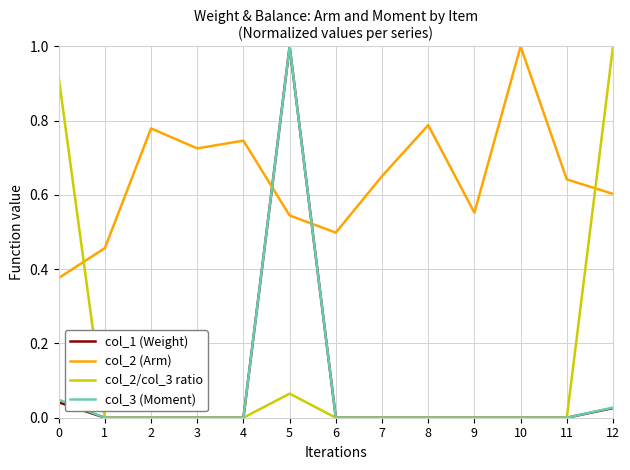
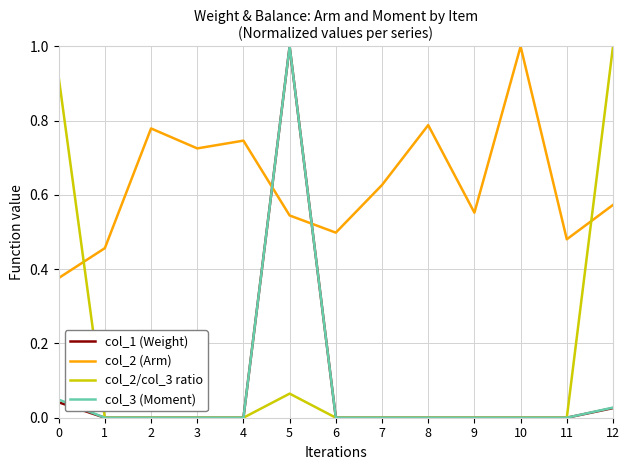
  {
    "col_1 (Weight)": {
      "0": 0.04
    },
    "col_2 (Arm)": {
      "0": 0.38,
      "1": 0.46,
      "2": 0.78,
      "3": 0.73,
      "4": 0.75,
      "5": 0.54,
      "6": 0.50,
-     "7": 0.65,
+     "7": 0.63,
      "8": 0.79,
      "9": 0.55,
      "10": 1.00,
-     "11": 0.64,
-     "12": 0.60
+     "11": 0.48,
+     "12": 0.57
    },
    "col_2/col_3 ratio": {
      "0": 0.92,
      "5": 0.06,
      "12": 1.00
    },
    "col_3 (Moment)": {
      "0": 0.05
    }
  }
